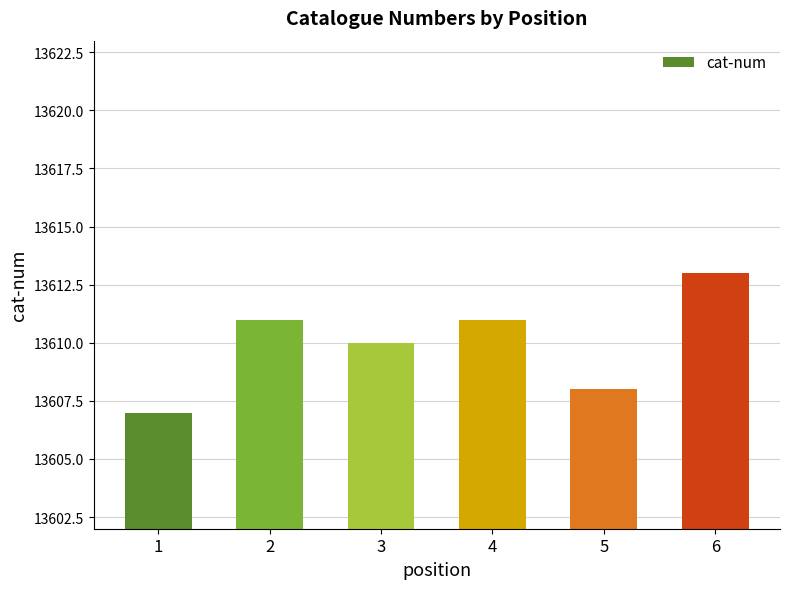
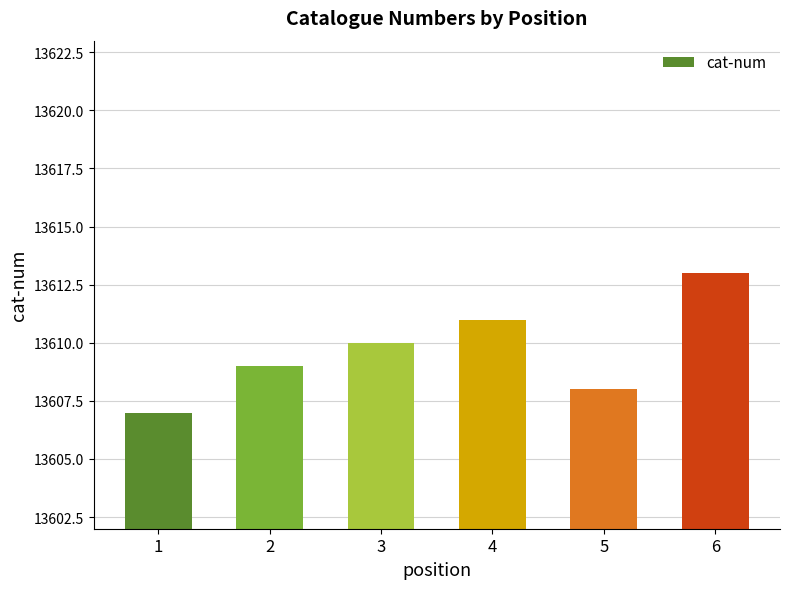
  {
    "1": 13607,
-   "2": 13611,
+   "2": 13609,
    "3": 13610,
    "4": 13611,
    "5": 13608,
    "6": 13613
  }
